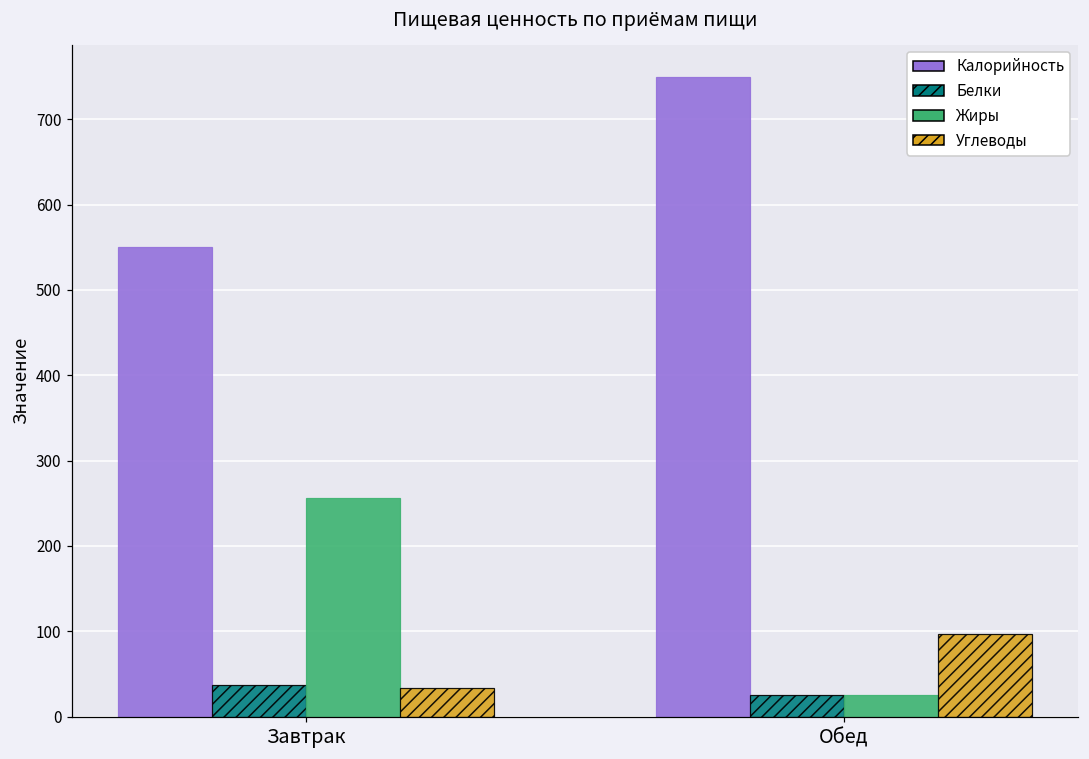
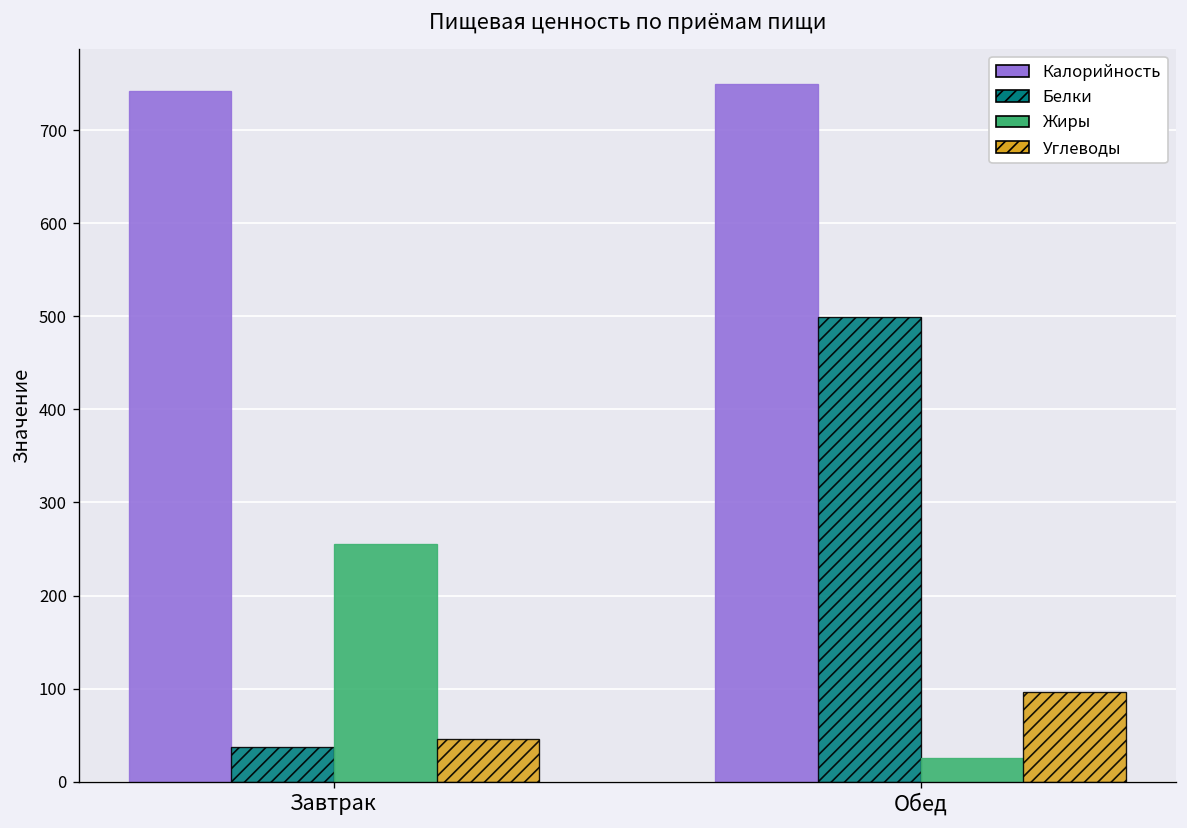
  {
    "Калорийность": {
-     "Завтрак": 550,
+     "Завтрак": 740,
      "Обед": 750
    },
    "Белки": {
      "Завтрак": 40,
-     "Обед": 30
+     "Обед": 500
    },
    "Жиры": {
      "Завтрак": 260,
      "Обед": 30
    },
    "Углеводы": {
-     "Завтрак": 30,
+     "Завтрак": 50,
      "Обед": 100
    }
  }
